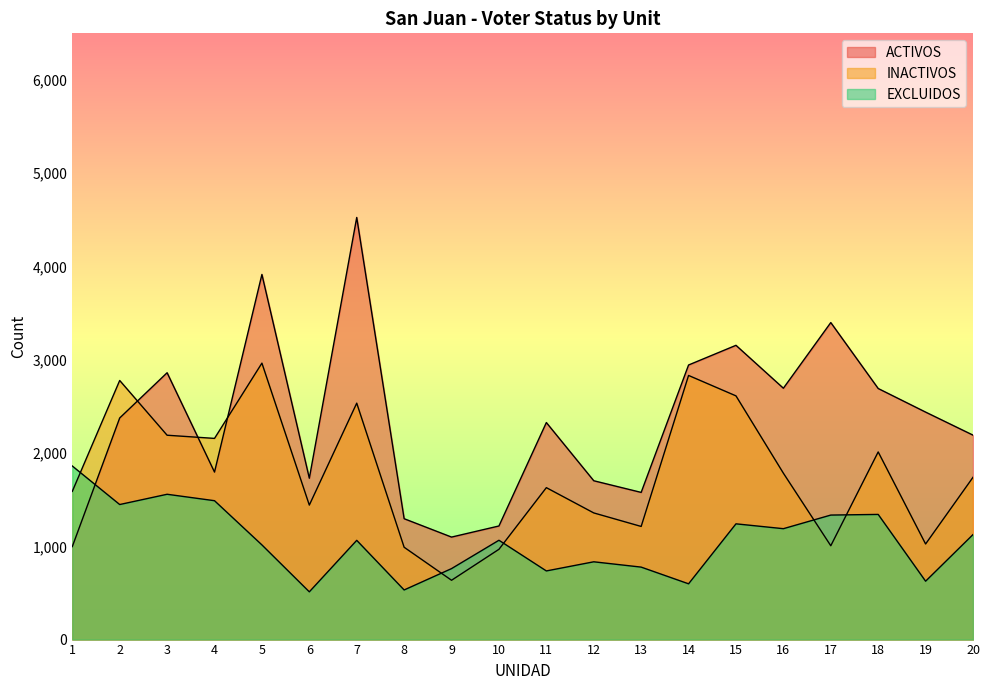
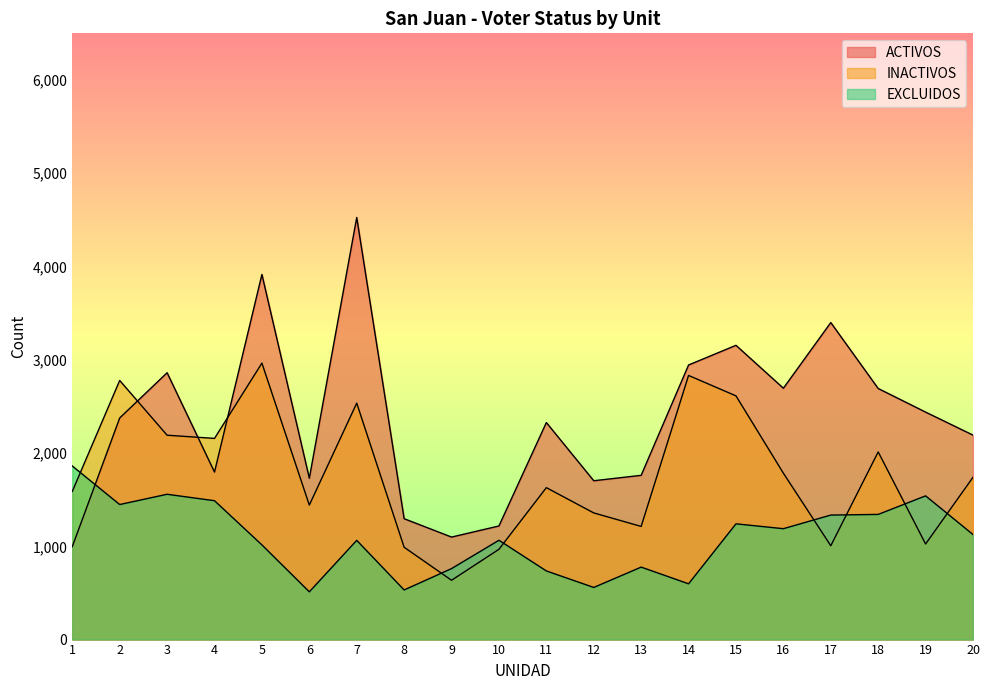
  {
    "ACTIVOS": {
      "1": "1,000",
      "2": "2,400",
      "3": "2,900",
      "4": "1,800",
      "5": "3,900",
      "6": "1,700",
      "7": "4,500",
      "8": "1,300",
      "9": "1,100",
      "10": "1,200",
      "11": "2,300",
      "12": "1,700",
-     "13": "1,600",
+     "13": "1,800",
      "14": "2,900",
      "15": "3,200",
      "16": "2,700",
      "17": "3,400",
      "18": "2,700",
      "19": "2,400",
      "20": "2,200"
    },
    "INACTIVOS": {
      "1": "1,600",
      "2": "2,800",
      "3": "2,200",
      "4": "2,200",
      "5": "3,000",
      "6": "1,400",
      "7": "2,500",
      "8": "1,000",
      "9": "600",
      "10": "1,000",
      "11": "1,600",
      "12": "1,400",
      "13": "1,200",
      "14": "2,800",
      "15": "2,600",
      "16": "1,800",
      "17": "1,000",
      "18": "2,000",
      "19": "1,000",
      "20": "1,700"
    },
    "EXCLUIDOS": {
      "1": "1,900",
      "2": "1,400",
      "3": "1,600",
      "4": "1,500",
      "5": "1,000",
      "6": "500",
      "7": "1,100",
      "8": "500",
      "9": "800",
      "10": "1,100",
      "11": "700",
-     "12": "800",
+     "12": "600",
      "13": "800",
      "14": "600",
      "15": "1,200",
      "16": "1,200",
      "17": "1,300",
      "18": "1,300",
-     "19": "600",
+     "19": "1,500",
      "20": "1,100"
    }
  }
